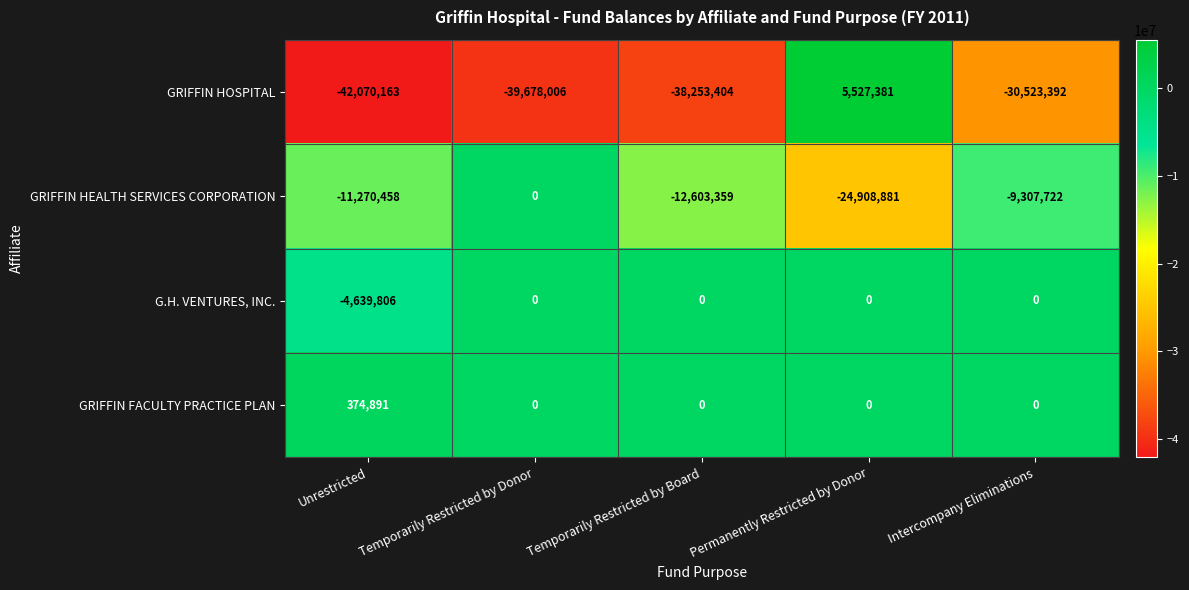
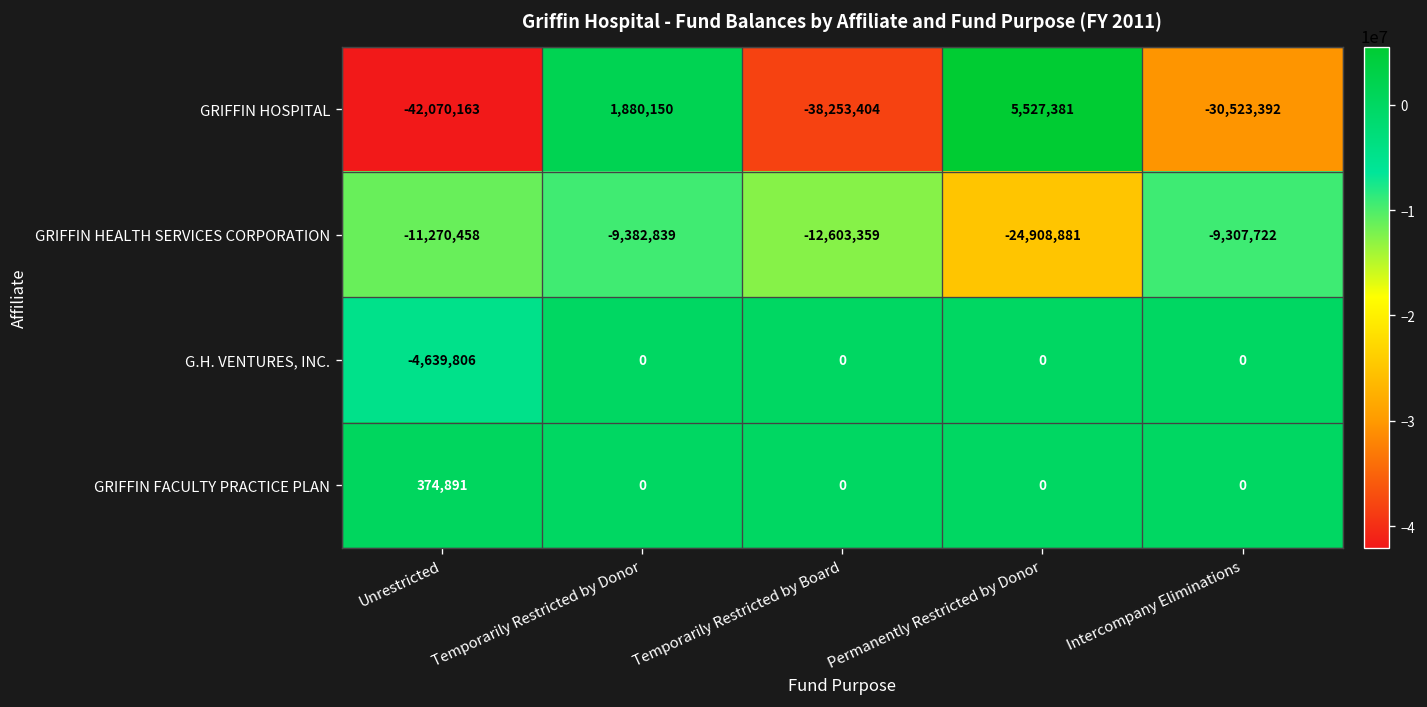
  {
    "GRIFFIN HOSPITAL": {
      "Unrestricted": "-42,070,163",
-     "Temporarily Restricted by Donor": "-39,678,006",
+     "Temporarily Restricted by Donor": "1,880,150",
      "Temporarily Restricted by Board": "-38,253,404",
      "Permanently Restricted by Donor": "5,527,381",
      "Intercompany Eliminations": "-30,523,392"
    },
    "GRIFFIN HEALTH SERVICES CORPORATION": {
      "Unrestricted": "-11,270,458",
-     "Temporarily Restricted by Donor": "0",
+     "Temporarily Restricted by Donor": "-9,382,839",
      "Temporarily Restricted by Board": "-12,603,359",
      "Permanently Restricted by Donor": "-24,908,881",
      "Intercompany Eliminations": "-9,307,722"
    },
    "G.H. VENTURES, INC.": {
      "Unrestricted": "-4,639,806",
      "Temporarily Restricted by Donor": "0",
      "Temporarily Restricted by Board": "0",
      "Permanently Restricted by Donor": "0",
      "Intercompany Eliminations": "0"
    },
    "GRIFFIN FACULTY PRACTICE PLAN": {
      "Unrestricted": "374,891",
      "Temporarily Restricted by Donor": "0",
      "Temporarily Restricted by Board": "0",
      "Permanently Restricted by Donor": "0",
      "Intercompany Eliminations": "0"
    }
  }
